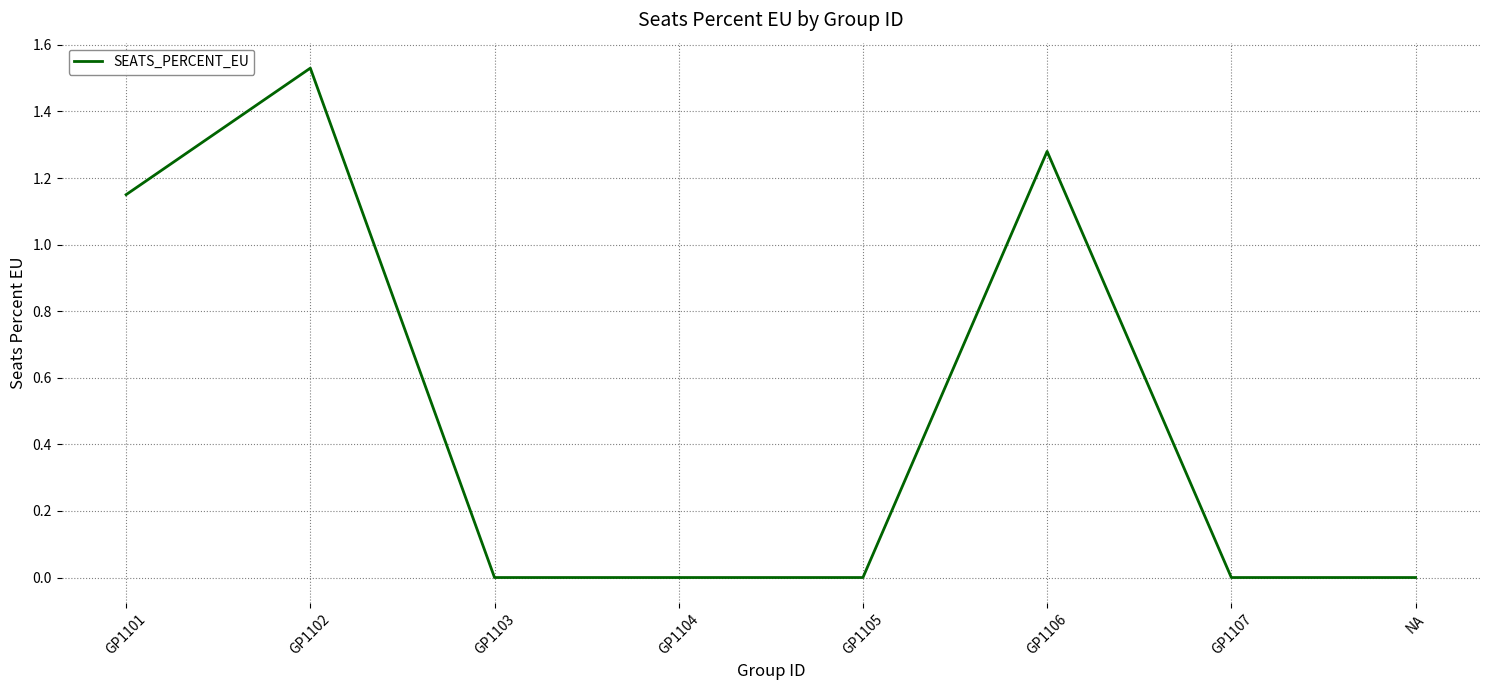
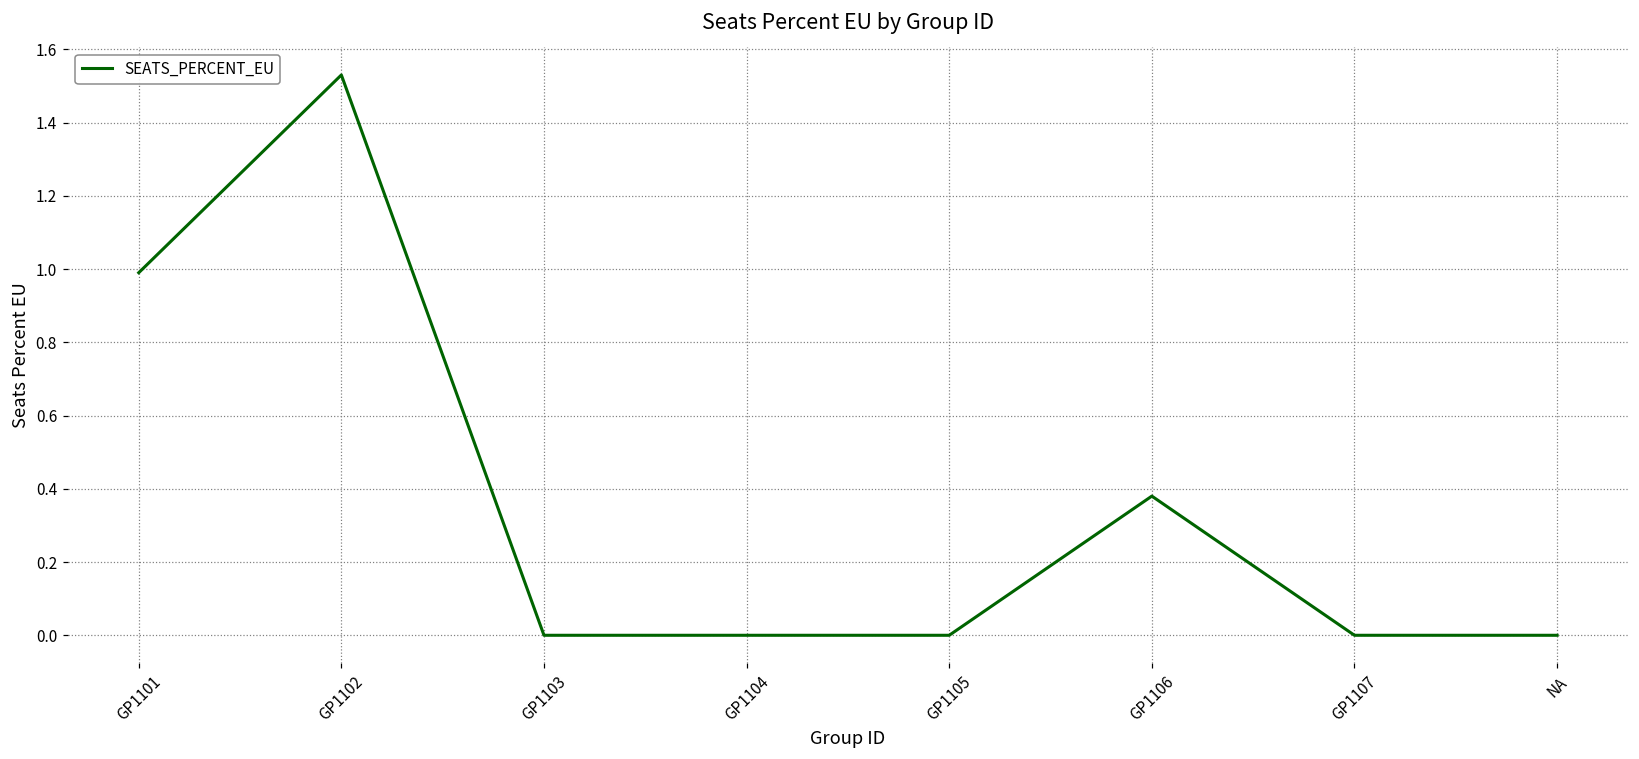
  {
-   "GP1101": 1.15,
+   "GP1101": 0.99,
    "GP1102": 1.53,
    "GP1103": 0.00,
    "GP1104": 0.00,
    "GP1105": 0.00,
-   "GP1106": 1.28,
+   "GP1106": 0.38,
    "GP1107": 0.00,
    "NA": 0.00
  }
